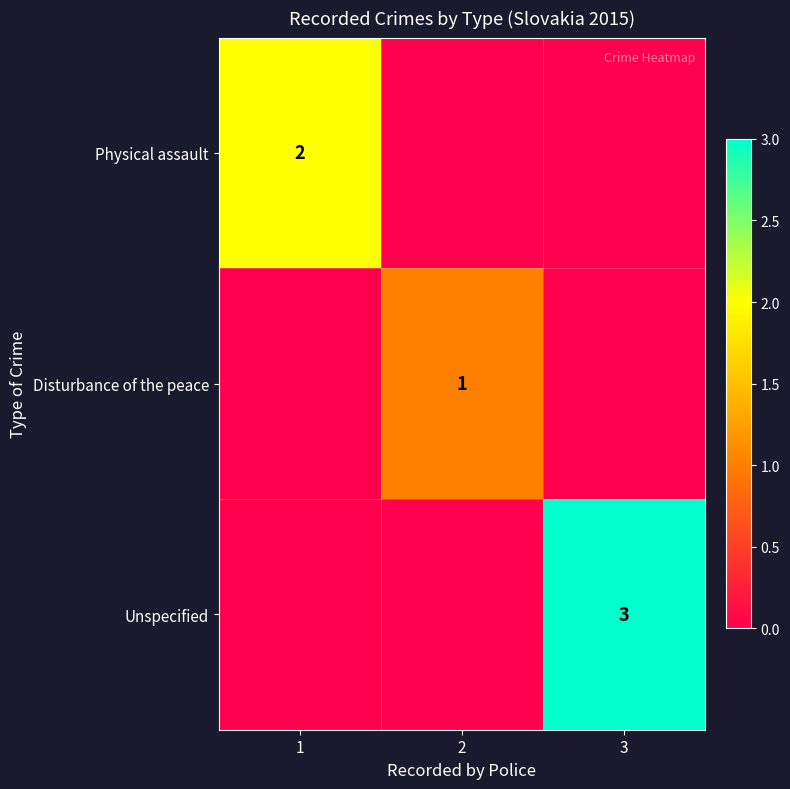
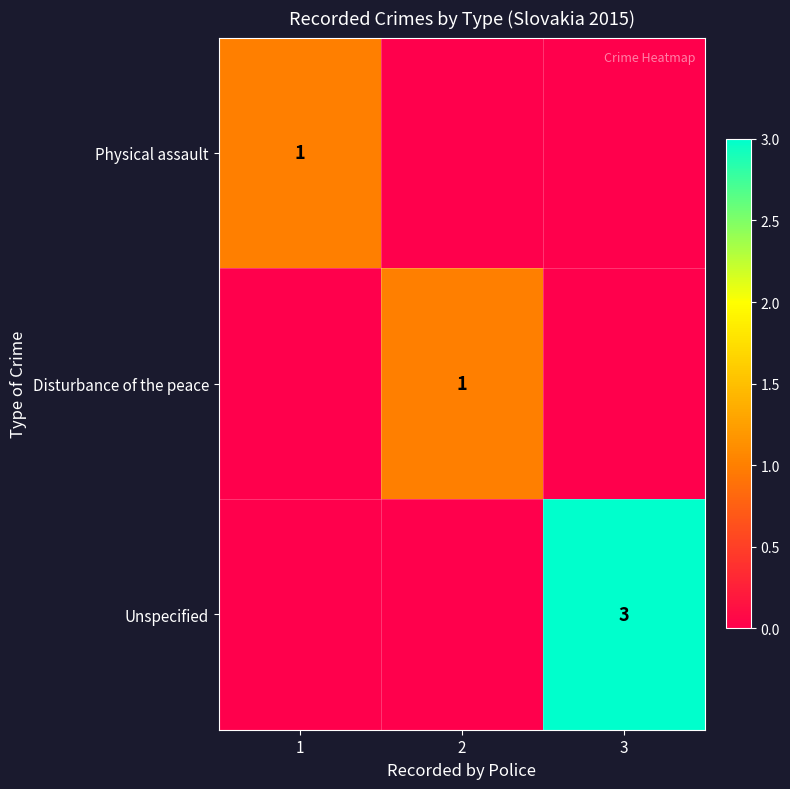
  {
    "Physical assault": {
-     "1": 2
+     "1": 1
    },
    "Disturbance of the peace": {
      "2": 1
    },
    "Unspecified": {
      "3": 3
    }
  }
